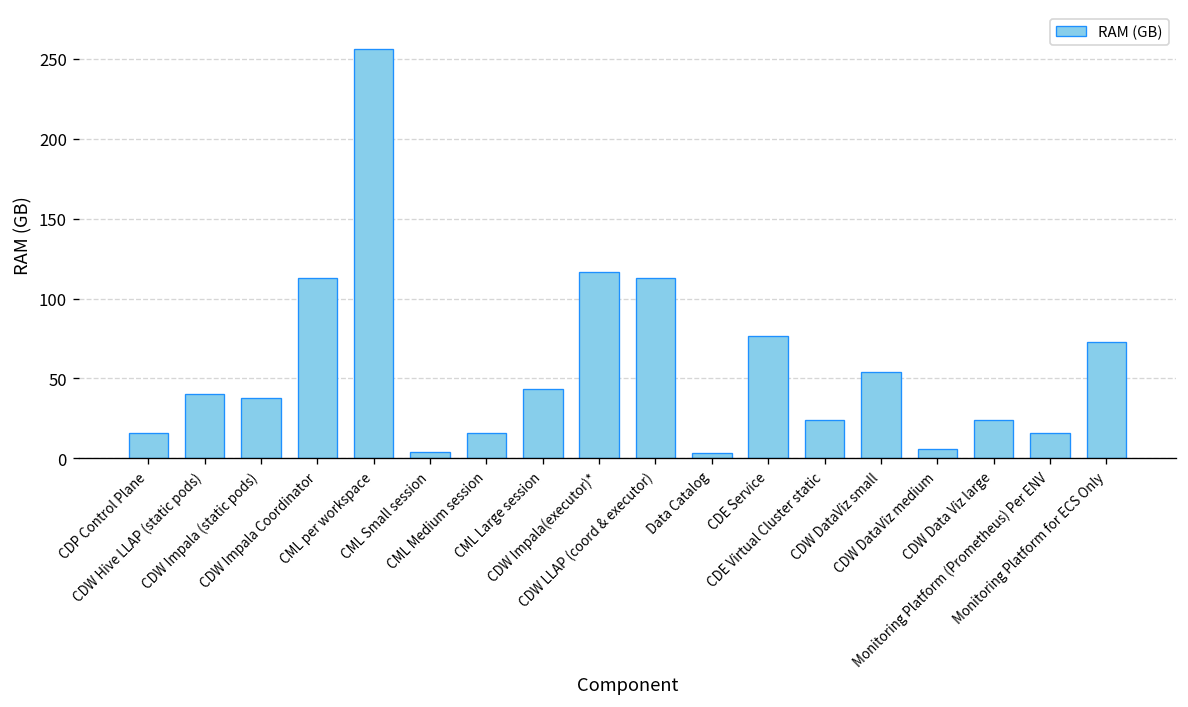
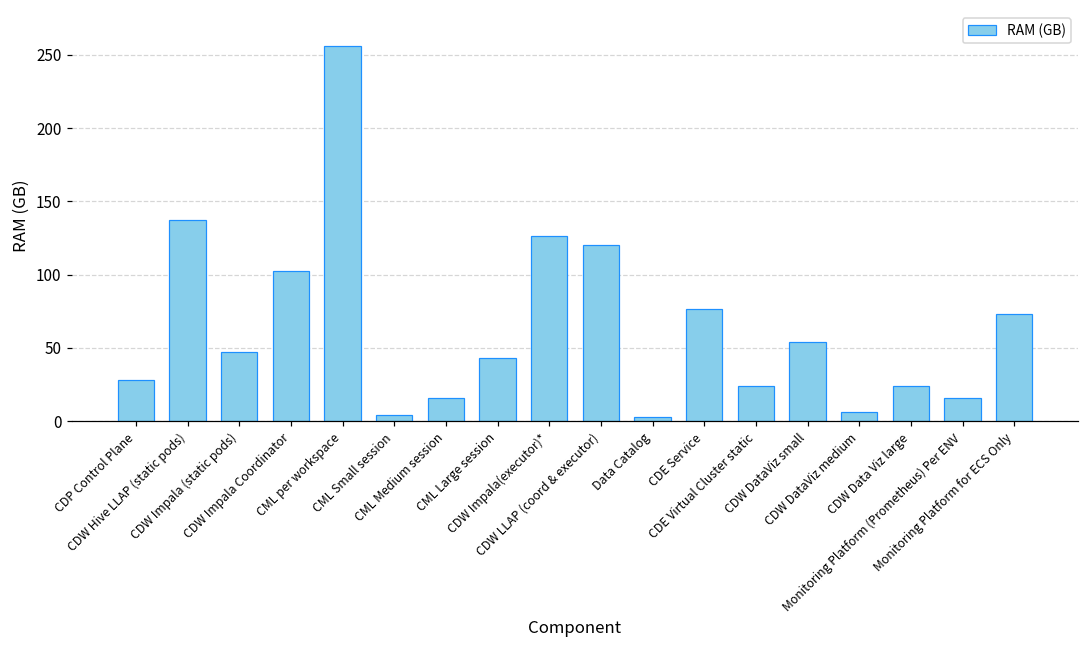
  {
-   "CDP Control Plane": 16,
-   "CDW Hive LLAP (static pods)": 40,
-   "CDW Impala (static pods)": 38,
-   "CDW Impala Coordinator": 113,
+   "CDP Control Plane": 28,
+   "CDW Hive LLAP (static pods)": 138,
+   "CDW Impala (static pods)": 47,
+   "CDW Impala Coordinator": 102,
    "CML per workspace": 256,
    "CML Small session": 4,
    "CML Medium session": 16,
    "CML Large session": 43,
-   "CDW Impala(executor)*": 117,
-   "CDW LLAP (coord & executor)": 113,
+   "CDW Impala(executor)*": 127,
+   "CDW LLAP (coord & executor)": 120,
    "Data Catalog": 3,
    "CDE Service": 76,
    "CDE Virtual Cluster static": 24,
    "CDW DataViz small": 54,
    "CDW DataViz medium": 6,
    "CDW Data Viz large": 24,
    "Monitoring Platform (Prometheus) Per ENV": 16,
    "Monitoring Platform for ECS Only": 73
  }
